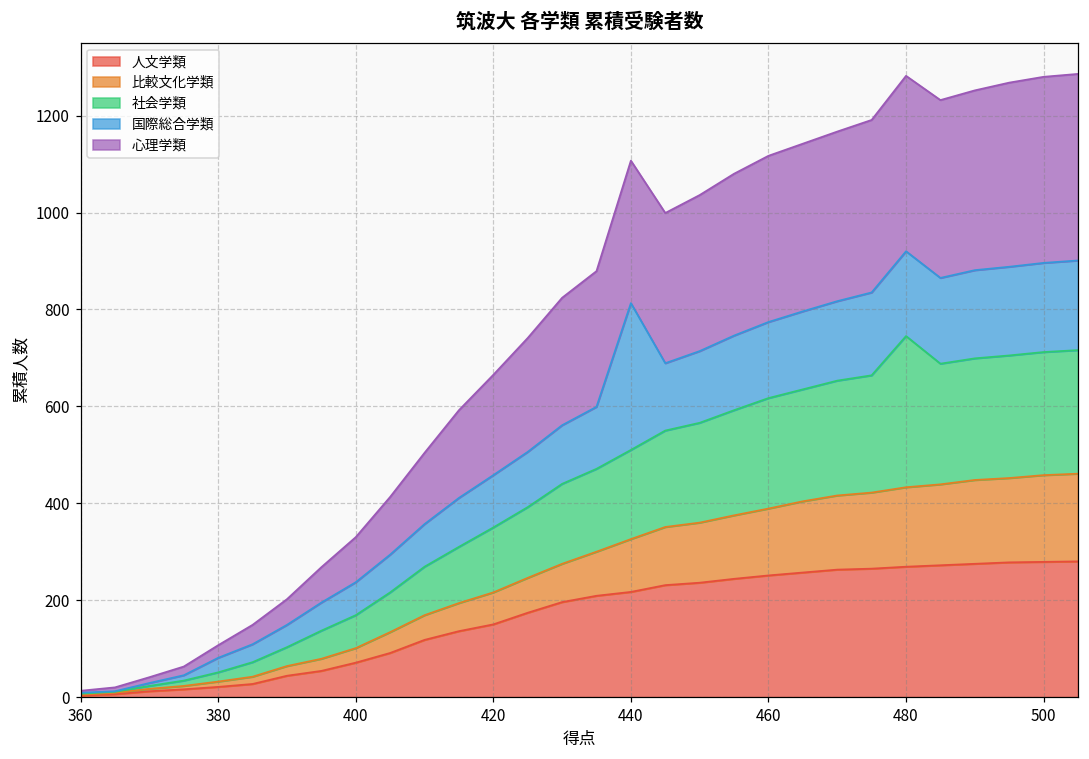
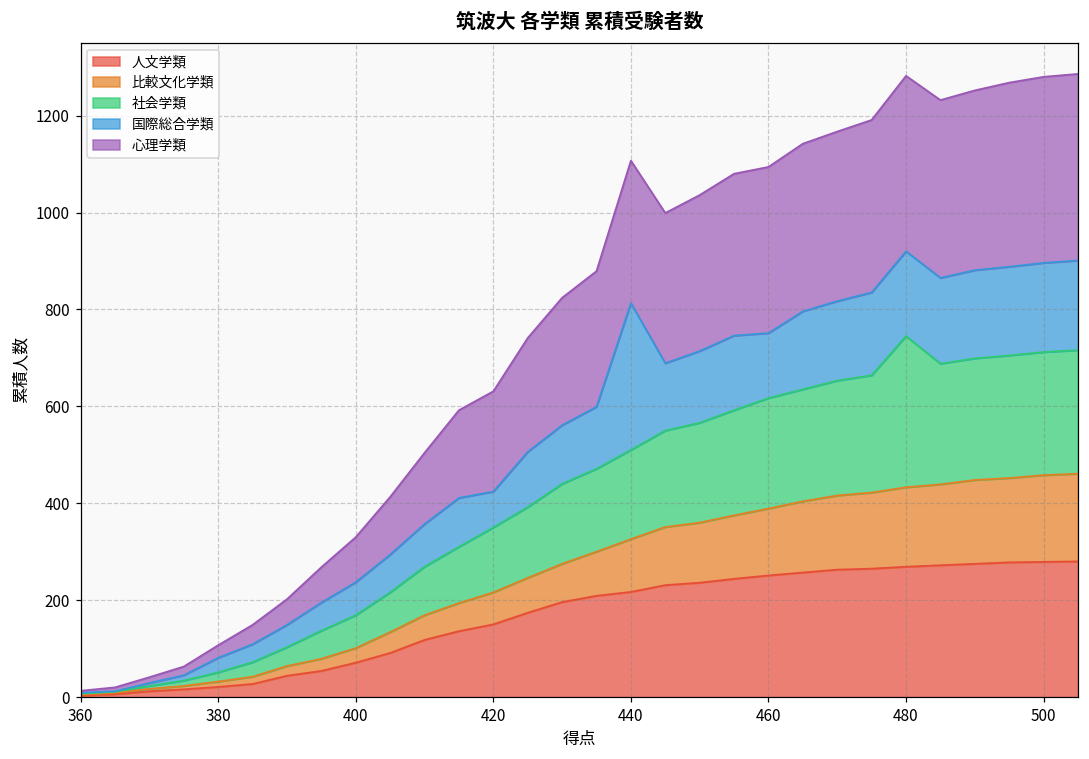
  {
    "社会学類": {
      "380": 20,
      "400": 70,
      "420": 130,
      "440": 180,
      "460": 230,
      "480": 310,
      "500": 250
    },
    "国際総合学類": {
      "380": 30,
      "400": 70,
-     "420": 110,
+     "420": 70,
      "440": 300,
-     "460": 160,
+     "460": 130,
      "480": 180,
      "500": 180
    },
    "心理学類": {
      "380": 30,
      "400": 90,
      "420": 210,
      "440": 290,
      "460": 340,
      "480": 360,
      "500": 380
    }
  }
